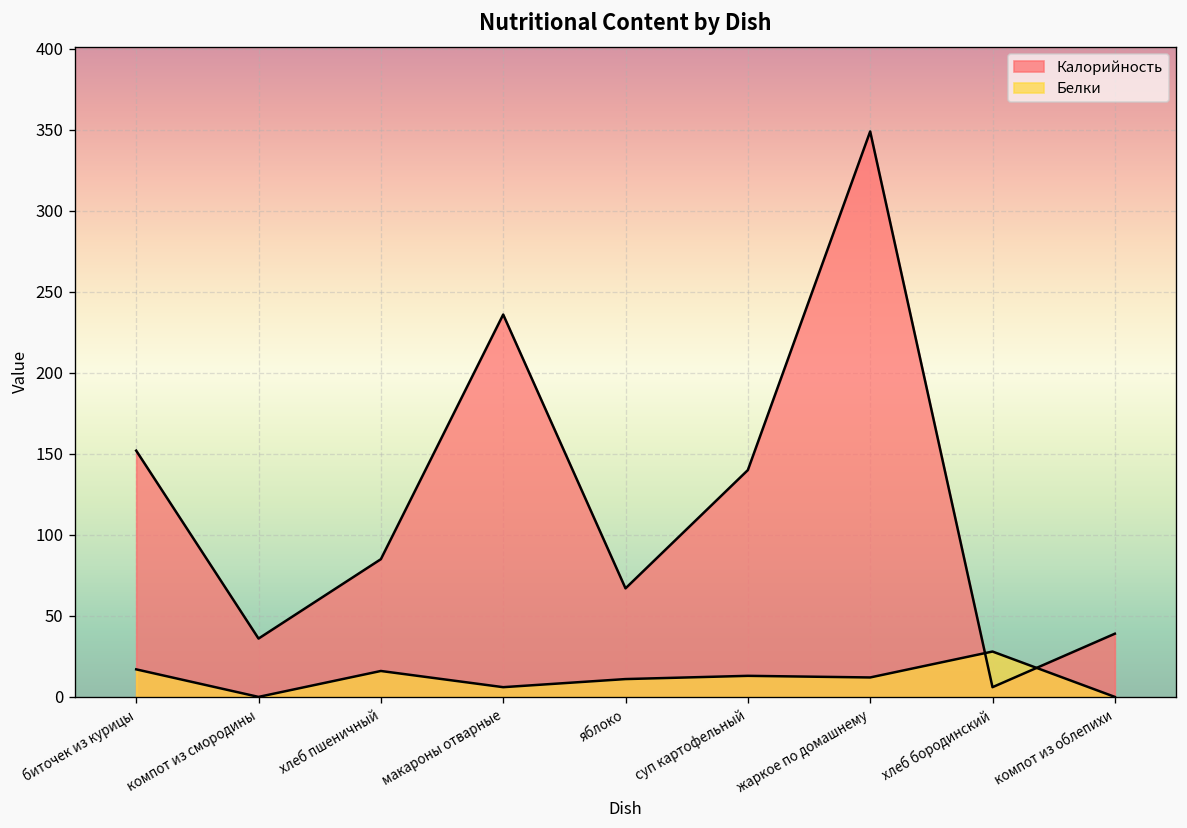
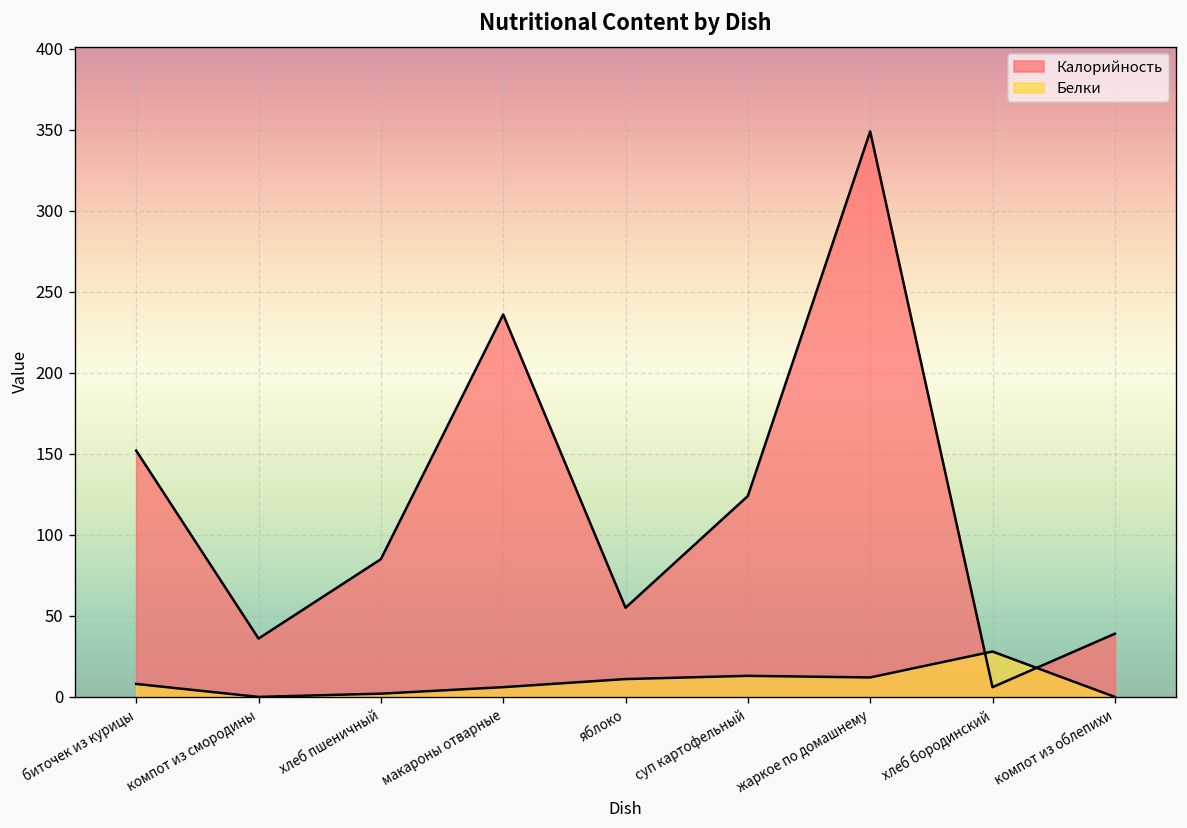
  {
    "Калорийность": {
      "биточек из курицы": 152,
      "компот из смородины": 36,
      "хлеб пшеничный": 85,
      "макароны отварные": 236,
-     "яблоко": 67,
-     "суп картофельный": 140,
+     "яблоко": 55,
+     "суп картофельный": 124,
      "жаркое по домашнему": 349,
      "хлеб бородинский": 6,
      "компот из облепихи": 39
    },
    "Белки": {
-     "биточек из курицы": 17,
+     "биточек из курицы": 8,
      "компот из смородины": 0,
-     "хлеб пшеничный": 16,
+     "хлеб пшеничный": 2,
      "макароны отварные": 6,
      "яблоко": 11,
      "суп картофельный": 13,
      "жаркое по домашнему": 12,
      "хлеб бородинский": 28,
      "компот из облепихи": 0
    }
  }
